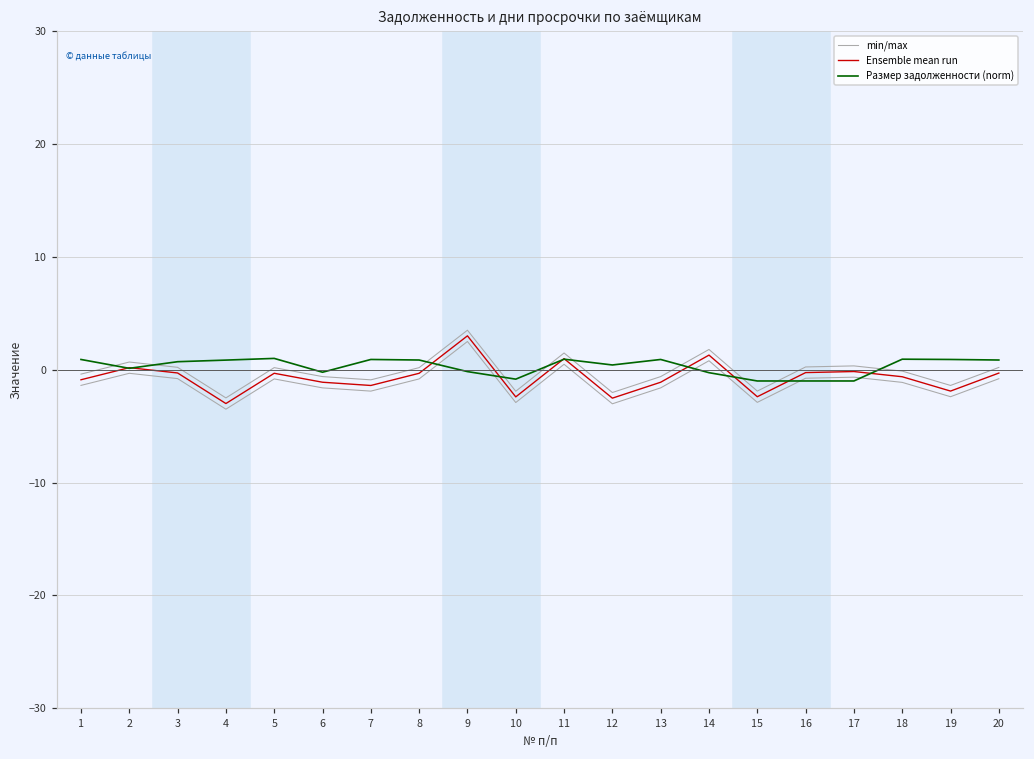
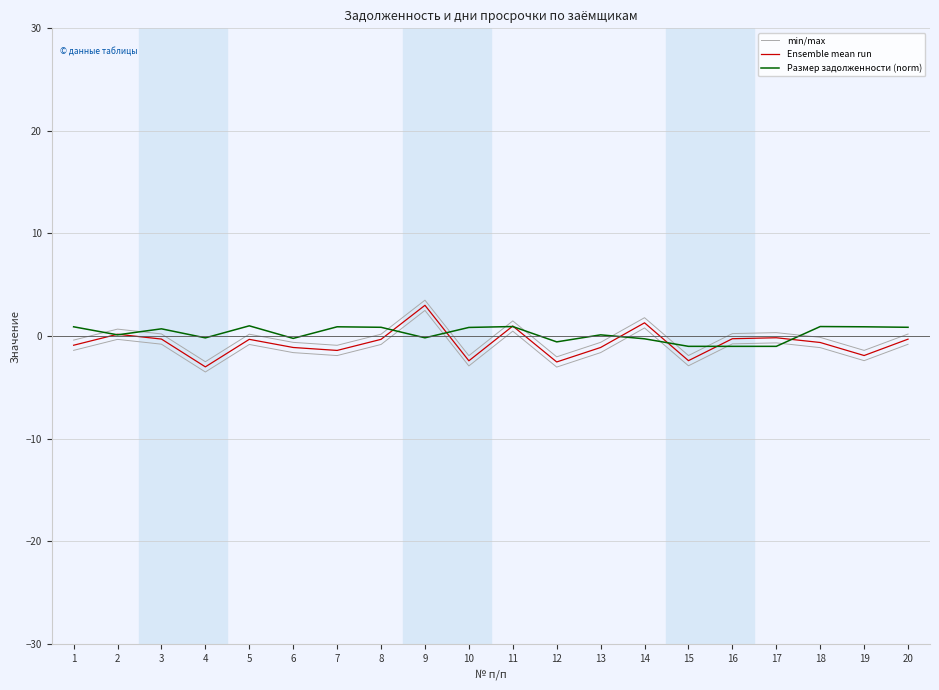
  {
    "Ensemble mean run": {
      "1": -0.9,
      "3": -0.3,
      "4": -3.0,
      "5": -0.3,
      "6": -1.1,
      "7": -1.4,
      "8": -0.3,
      "9": 3.0,
      "10": -2.4,
      "12": -2.5,
      "13": -1.1,
      "14": 1.3,
      "15": -2.4,
      "16": -0.3,
      "17": -0.2,
      "18": -0.6,
      "19": -1.9,
      "20": -0.3
    },
    "Размер задолженности (norm)": {
      "1": 0.9,
      "3": 0.7,
-     "4": 0.9,
+     "4": -0.2,
      "5": 1.0,
      "6": -0.2,
      "7": 0.9,
      "8": 0.9,
      "9": -0.2,
-     "10": -0.8,
-     "12": 0.4,
-     "13": 0.9,
+     "10": 0.8,
+     "12": -0.6,
+     "13": 0.1,
      "14": -0.3,
      "15": -1.0,
      "17": -1.0,
      "18": 0.9,
      "19": 0.9,
      "20": 0.9
    }
  }
